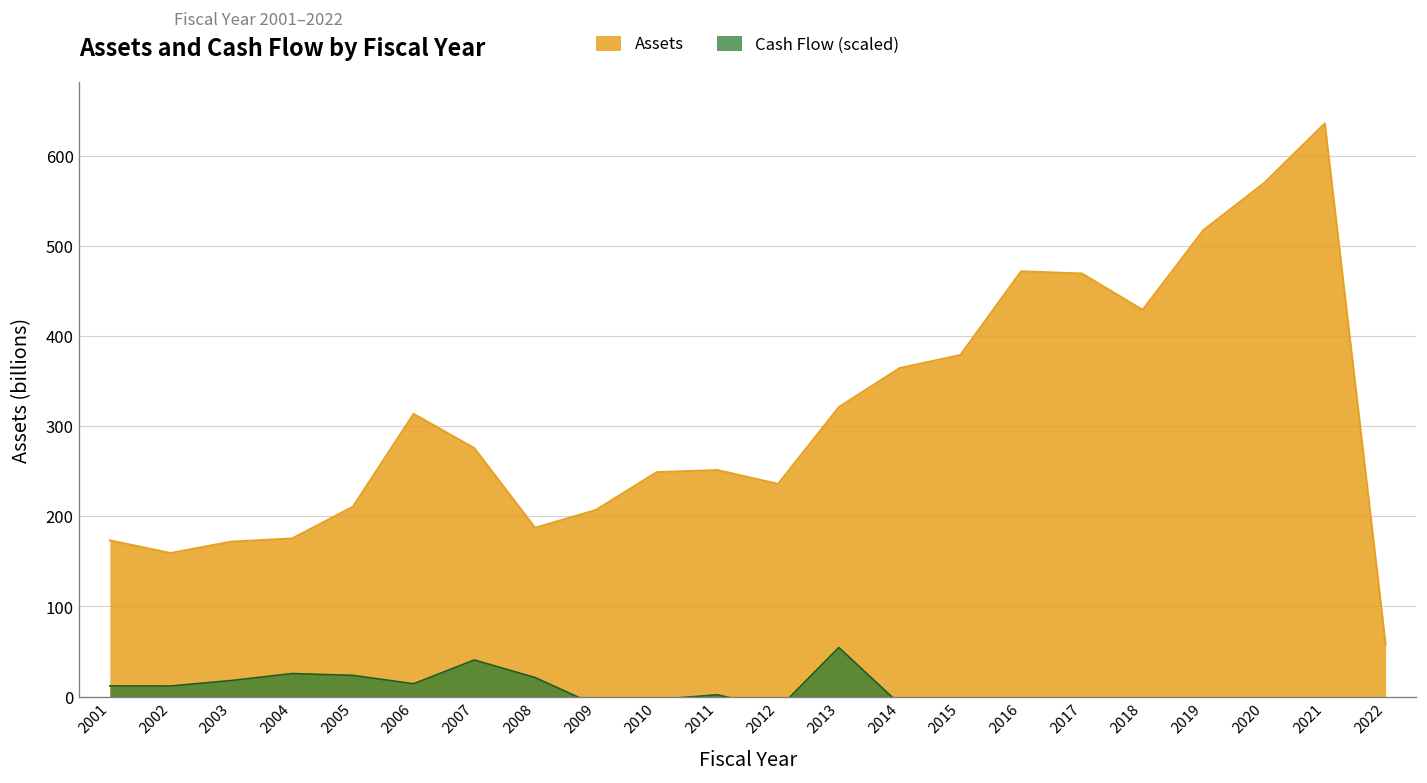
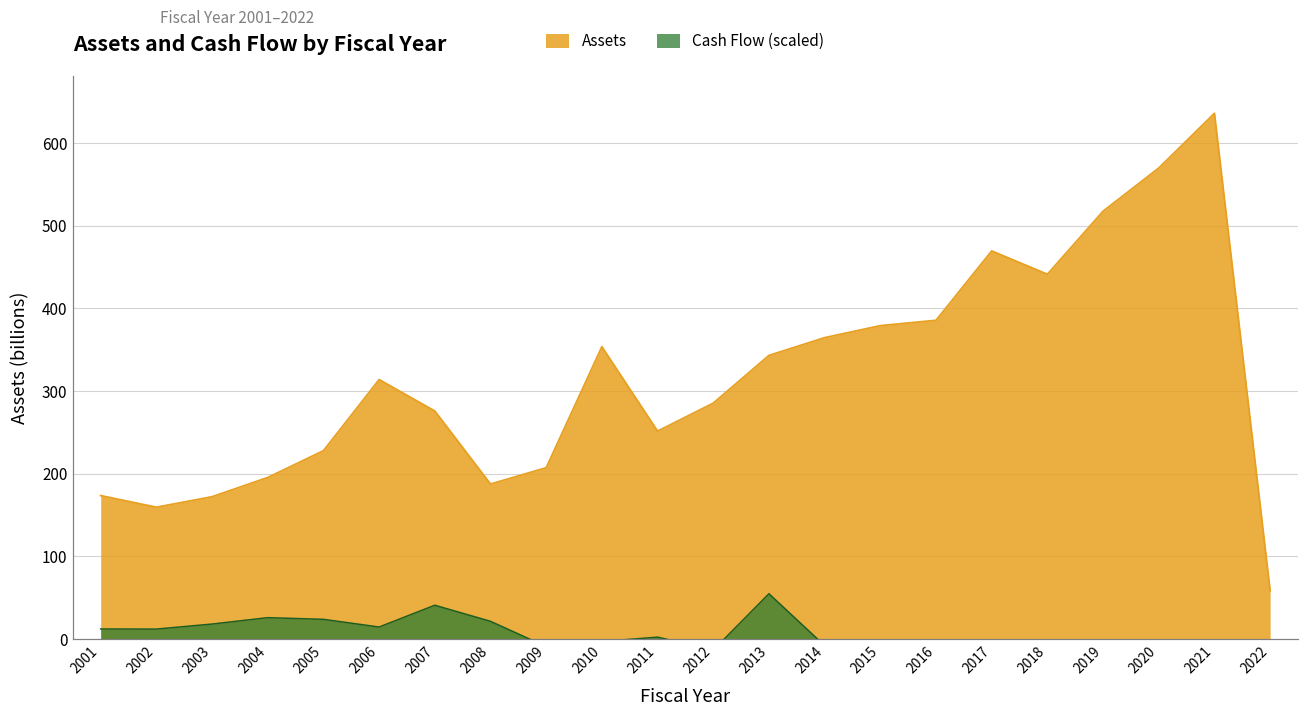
  {
    "Assets": {
      "2001": 170,
      "2002": 160,
      "2003": 170,
-     "2004": 180,
-     "2005": 210,
+     "2004": 200,
+     "2005": 230,
      "2006": 310,
      "2007": 280,
      "2008": 190,
      "2009": 210,
-     "2010": 250,
+     "2010": 350,
      "2011": 250,
-     "2012": 240,
-     "2013": 320,
+     "2012": 290,
+     "2013": 340,
      "2014": 360,
      "2015": 380,
-     "2016": 470,
+     "2016": 390,
      "2017": 470,
-     "2018": 430,
+     "2018": 440,
      "2019": 520,
      "2020": 570,
      "2021": 640,
      "2022": 60
    }
  }
